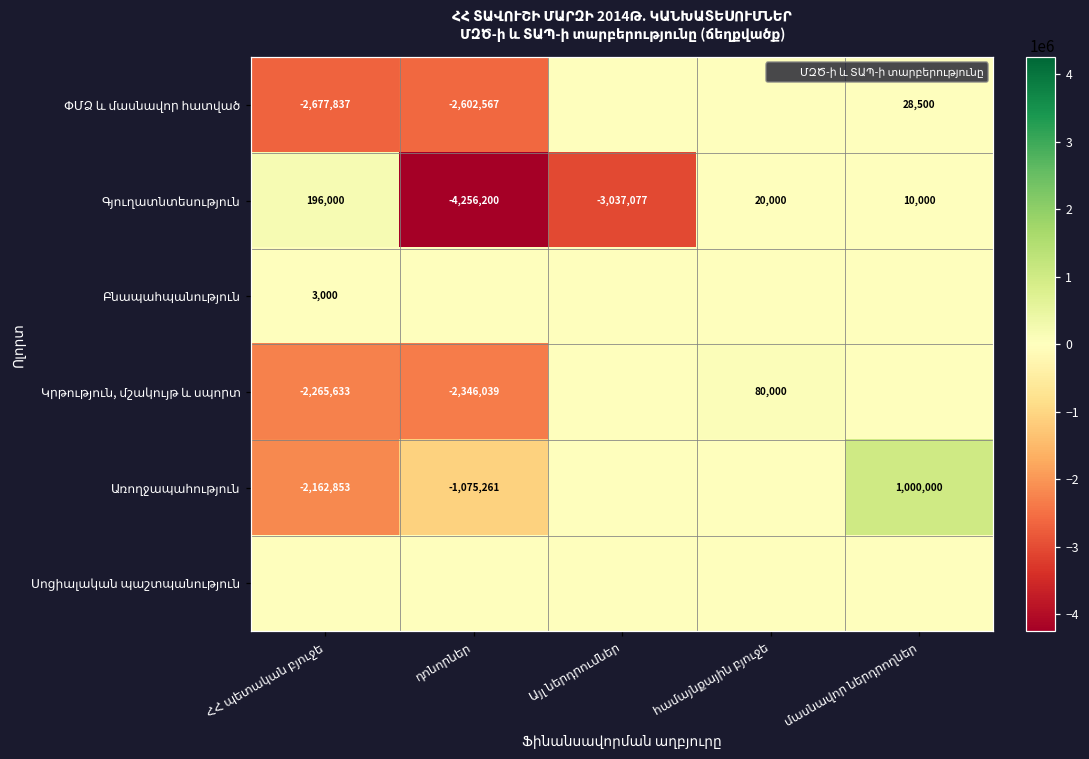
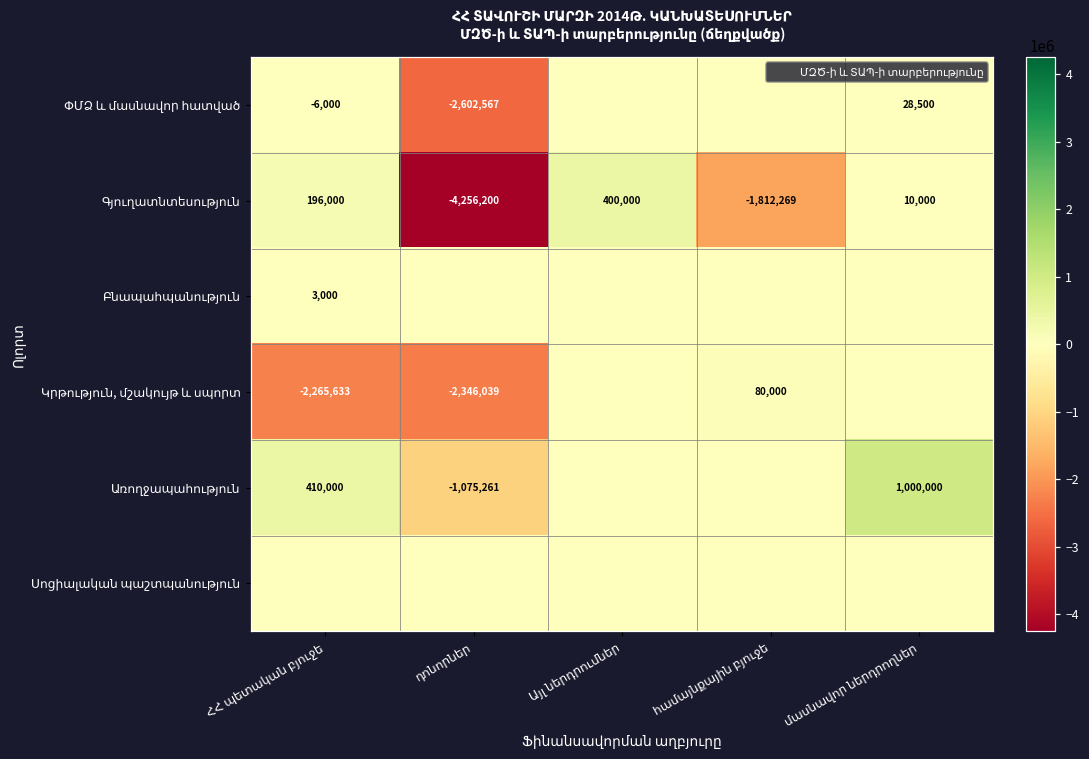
  {
    "ՓՄՁ և մասնավոր հատված": {
-     "ՀՀ պետական բյուջե": "-2,677,837",
+     "ՀՀ պետական բյուջե": "-6,000",
      "դոնորներ": "-2,602,567",
      "մասնավոր ներդրողներ": "28,500"
    },
    "Գյուղատնտեսություն": {
      "ՀՀ պետական բյուջե": "196,000",
      "դոնորներ": "-4,256,200",
-     "Այլ ներդրումներ": "-3,037,077",
-     "համայնքային բյուջե": "20,000",
+     "Այլ ներդրումներ": "400,000",
+     "համայնքային բյուջե": "-1,812,269",
      "մասնավոր ներդրողներ": "10,000"
    },
    "Բնապահպանություն": {
      "ՀՀ պետական բյուջե": "3,000"
    },
    "Կրթություն, մշակույթ և սպորտ": {
      "ՀՀ պետական բյուջե": "-2,265,633",
      "դոնորներ": "-2,346,039",
      "համայնքային բյուջե": "80,000"
    },
    "Առողջապահություն": {
-     "ՀՀ պետական բյուջե": "-2,162,853",
+     "ՀՀ պետական բյուջե": "410,000",
      "դոնորներ": "-1,075,261",
      "մասնավոր ներդրողներ": "1,000,000"
    }
  }
